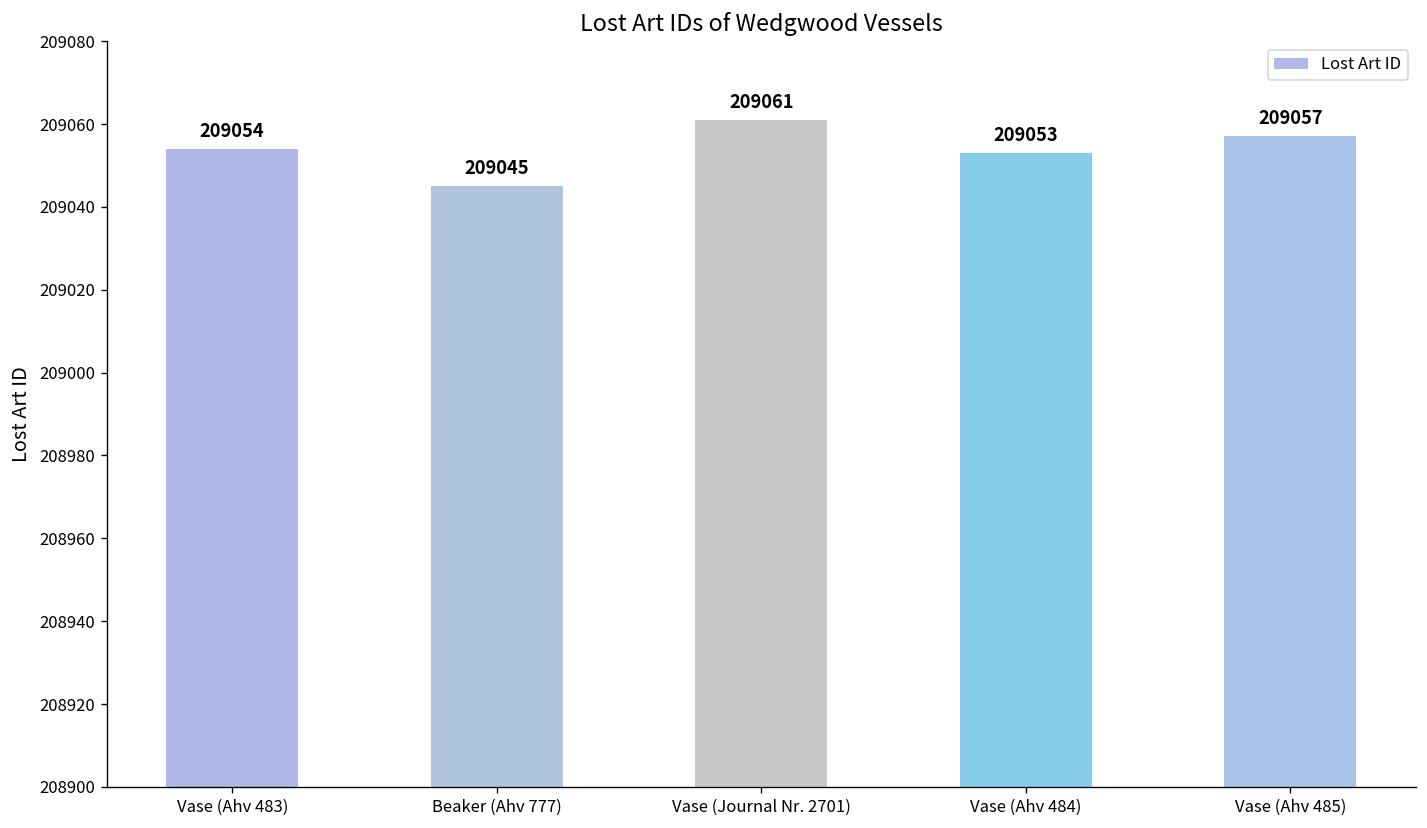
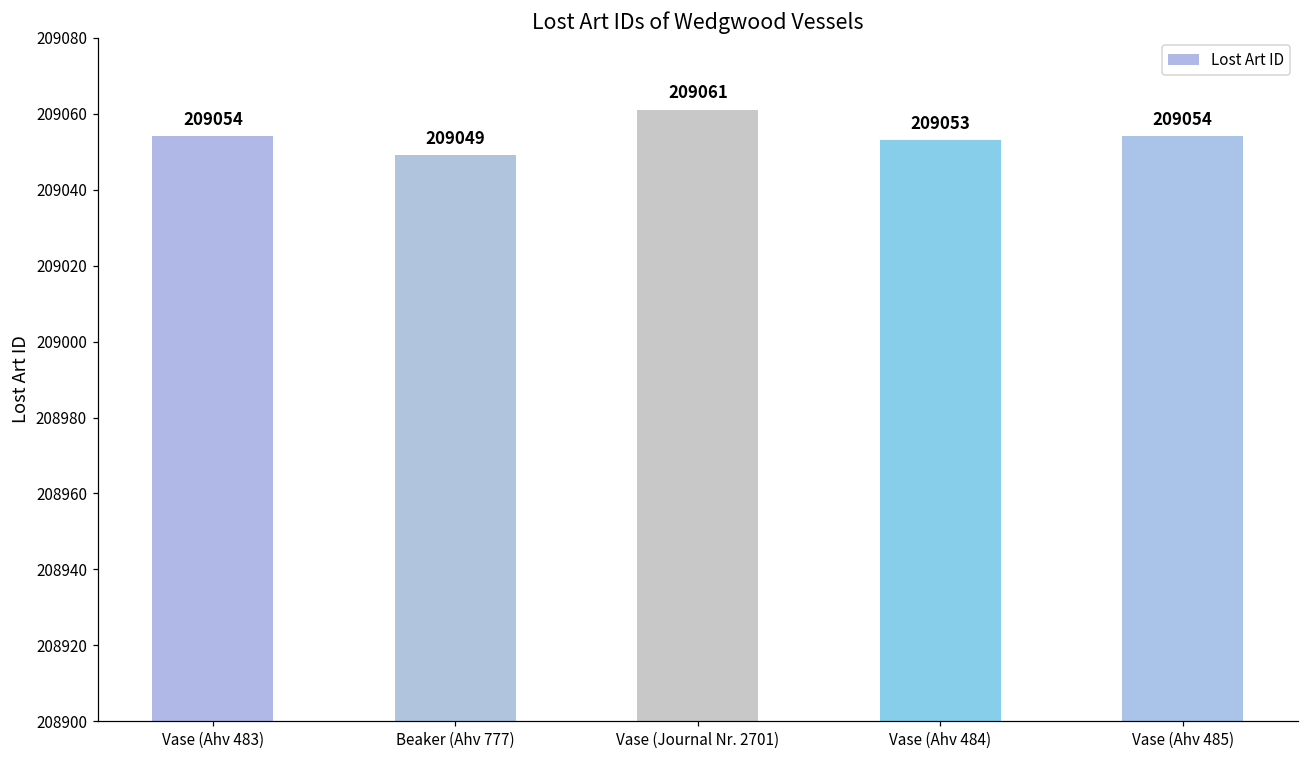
  {
    "Vase (Ahv 483)": 209054,
-   "Beaker (Ahv 777)": 209045,
+   "Beaker (Ahv 777)": 209049,
    "Vase (Journal Nr. 2701)": 209061,
    "Vase (Ahv 484)": 209053,
-   "Vase (Ahv 485)": 209057
+   "Vase (Ahv 485)": 209054
  }
